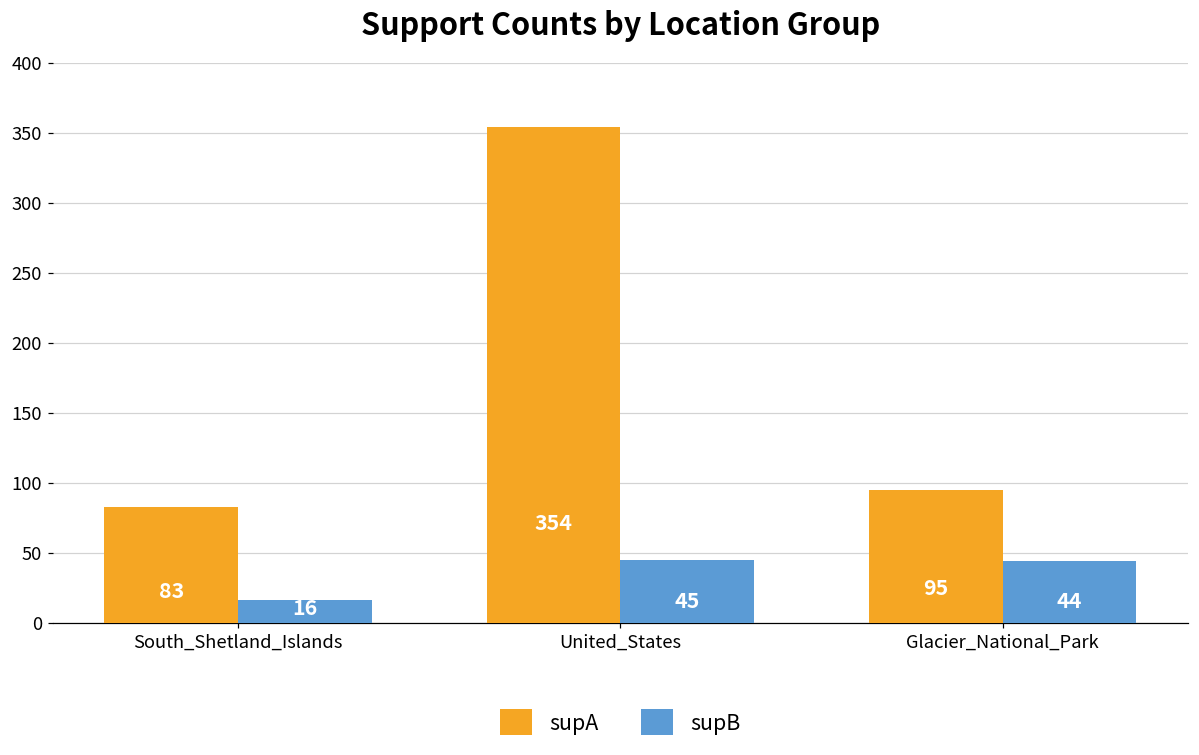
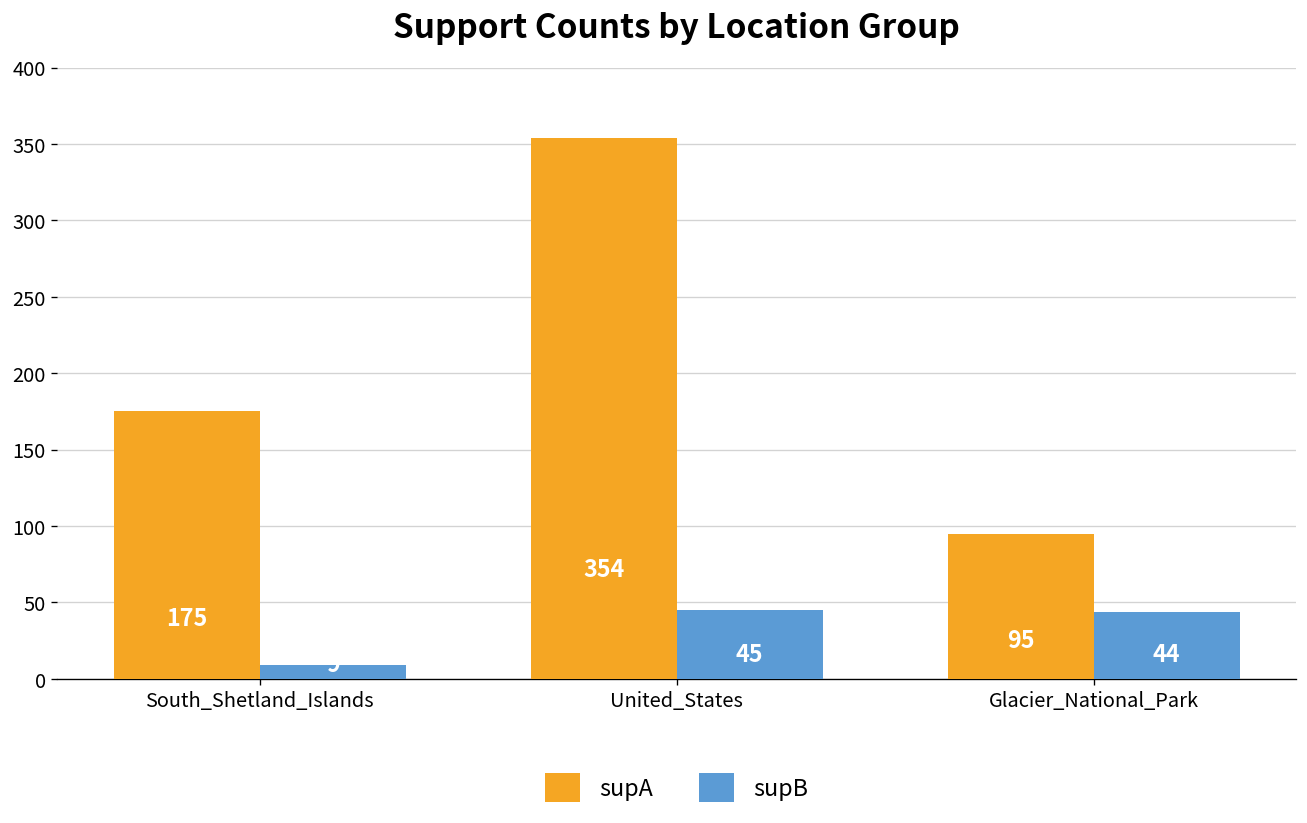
  {
    "supA": {
-     "South_Shetland_Islands": 83,
+     "South_Shetland_Islands": 175,
      "United_States": 354,
      "Glacier_National_Park": 95
    },
    "supB": {
-     "South_Shetland_Islands": 16
+     "South_Shetland_Islands": 9
    }
  }
